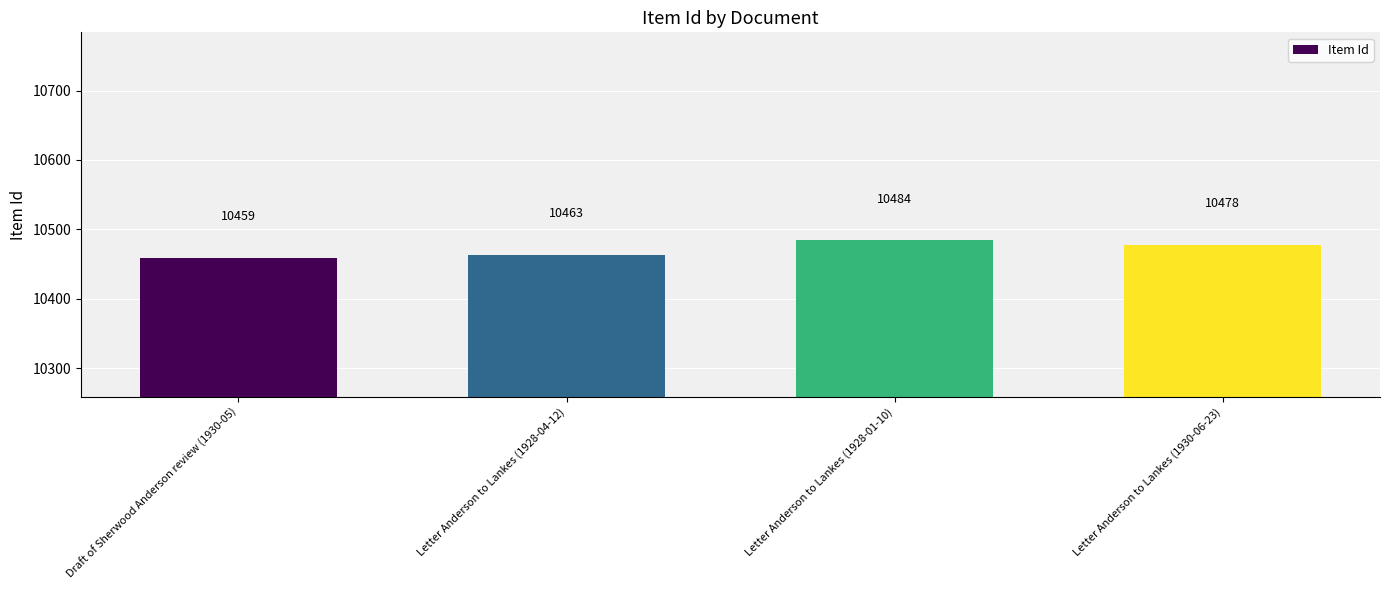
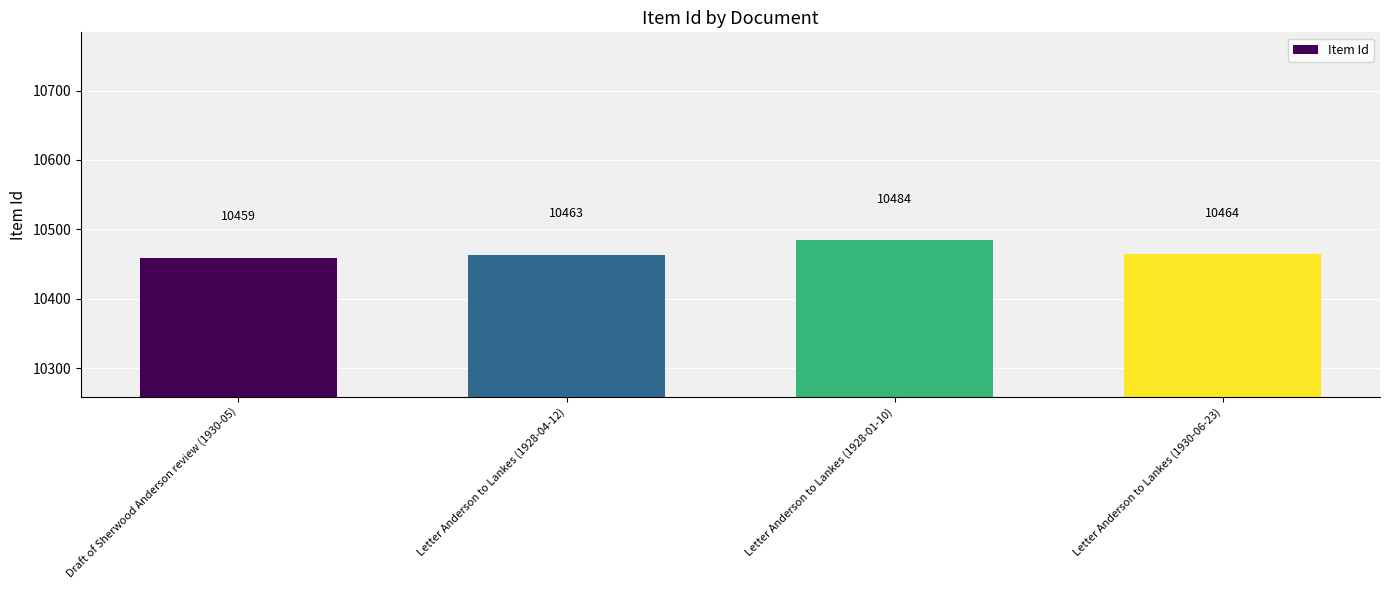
  {
-   "Letter Anderson to Lankes (1930-06-23)": 10478
+   "Letter Anderson to Lankes (1930-06-23)": 10464
  }
